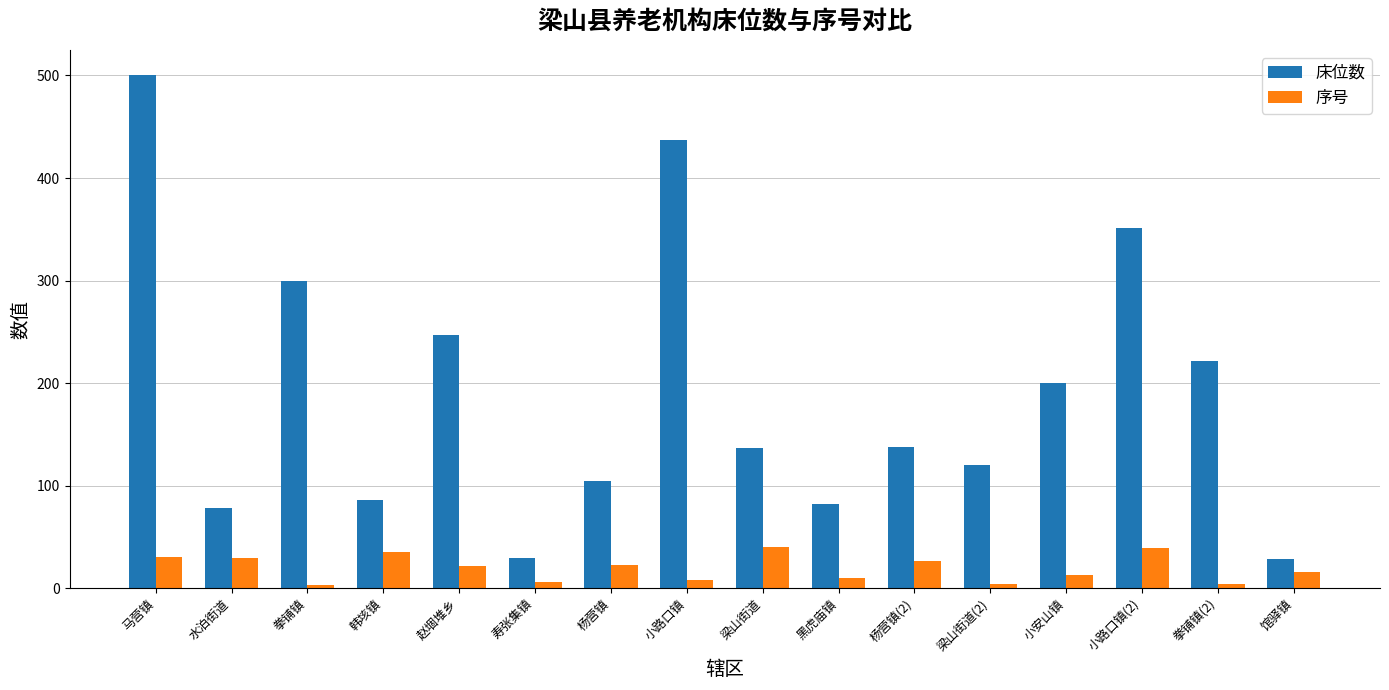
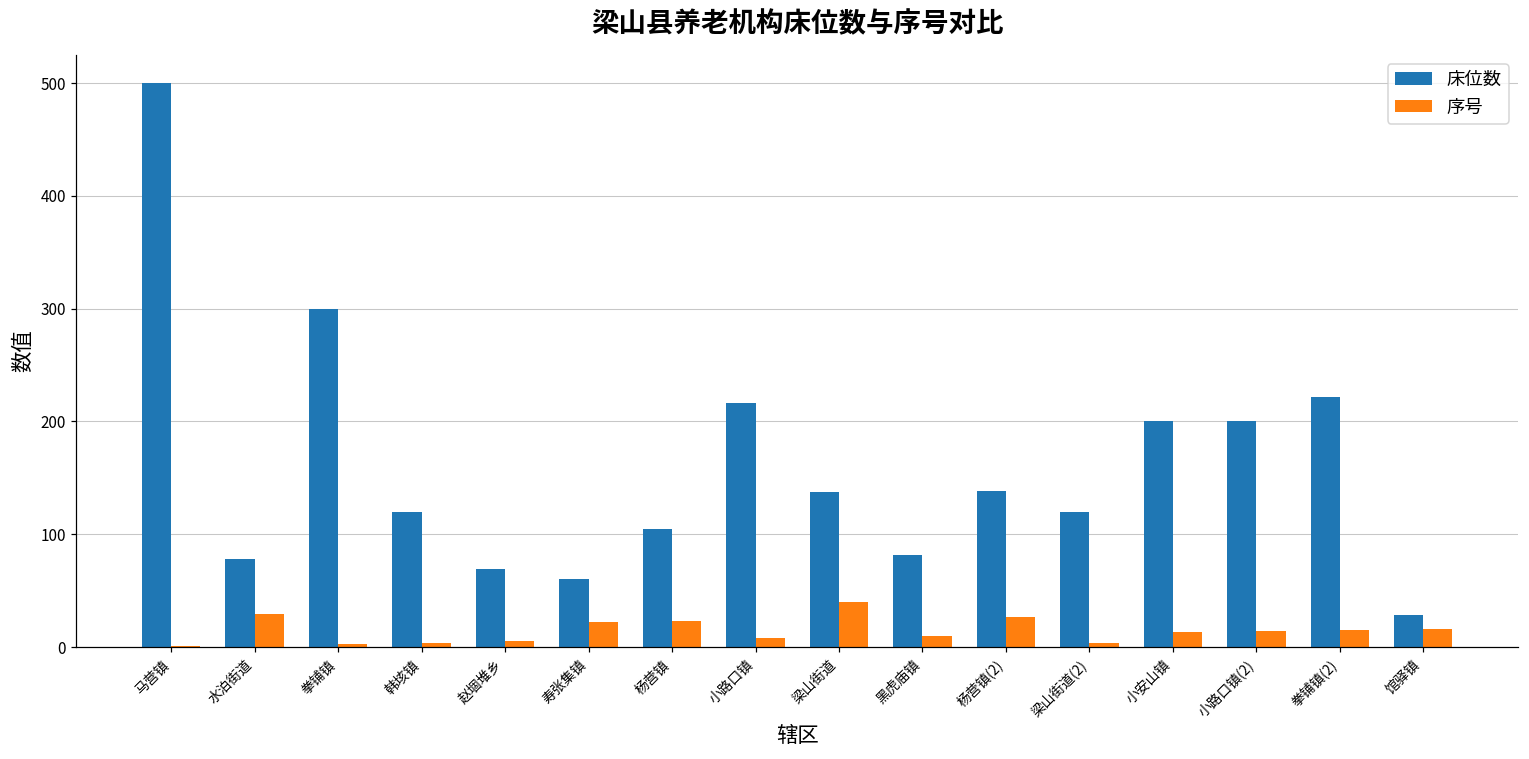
  {
    "床位数": {
      "马营镇": 500,
      "水泊街道": 78,
      "拳铺镇": 300,
-     "韩垓镇": 86,
-     "赵堌堆乡": 247,
-     "寿张集镇": 29,
+     "韩垓镇": 120,
+     "赵堌堆乡": 69,
+     "寿张集镇": 60,
      "杨营镇": 105,
-     "小路口镇": 437,
+     "小路口镇": 216,
      "梁山街道": 137,
      "黑虎庙镇": 82,
      "杨营镇(2)": 138,
      "梁山街道(2)": 120,
      "小安山镇": 200,
-     "小路口镇(2)": 351,
+     "小路口镇(2)": 200,
      "拳铺镇(2)": 222,
      "馆驿镇": 28
    },
    "序号": {
-     "马营镇": 30,
+     "马营镇": 1,
      "水泊街道": 29,
      "拳铺镇": 3,
-     "韩垓镇": 35,
-     "赵堌堆乡": 22,
-     "寿张集镇": 6,
+     "韩垓镇": 4,
+     "赵堌堆乡": 5,
+     "寿张集镇": 22,
      "杨营镇": 23,
      "小路口镇": 8,
      "梁山街道": 40,
      "黑虎庙镇": 10,
      "杨营镇(2)": 27,
      "梁山街道(2)": 4,
      "小安山镇": 13,
-     "小路口镇(2)": 39,
-     "拳铺镇(2)": 4,
+     "小路口镇(2)": 14,
+     "拳铺镇(2)": 15,
      "馆驿镇": 16
    }
  }
